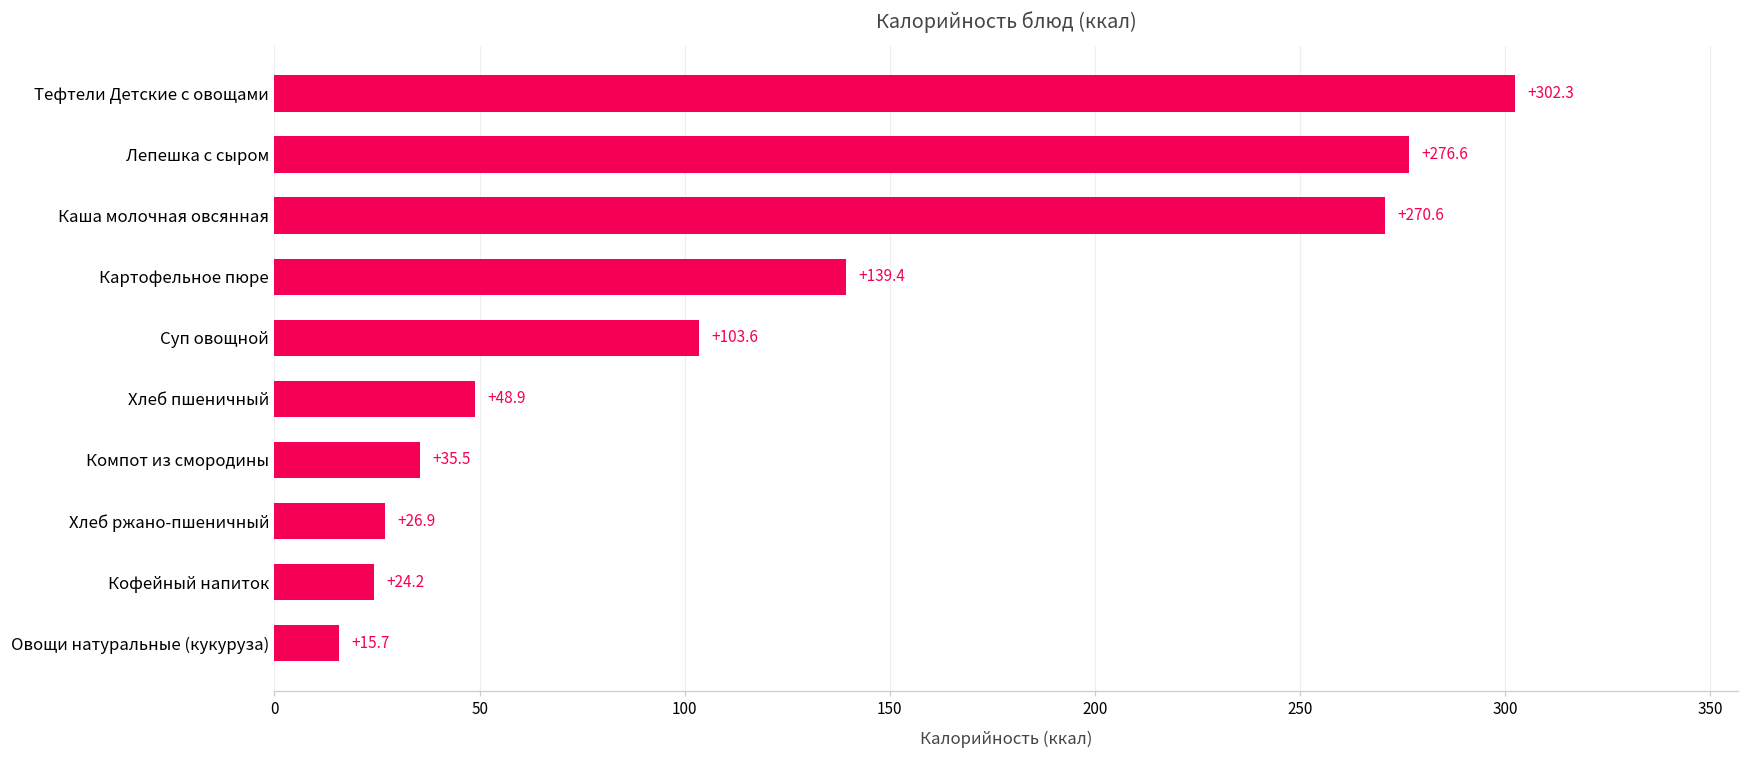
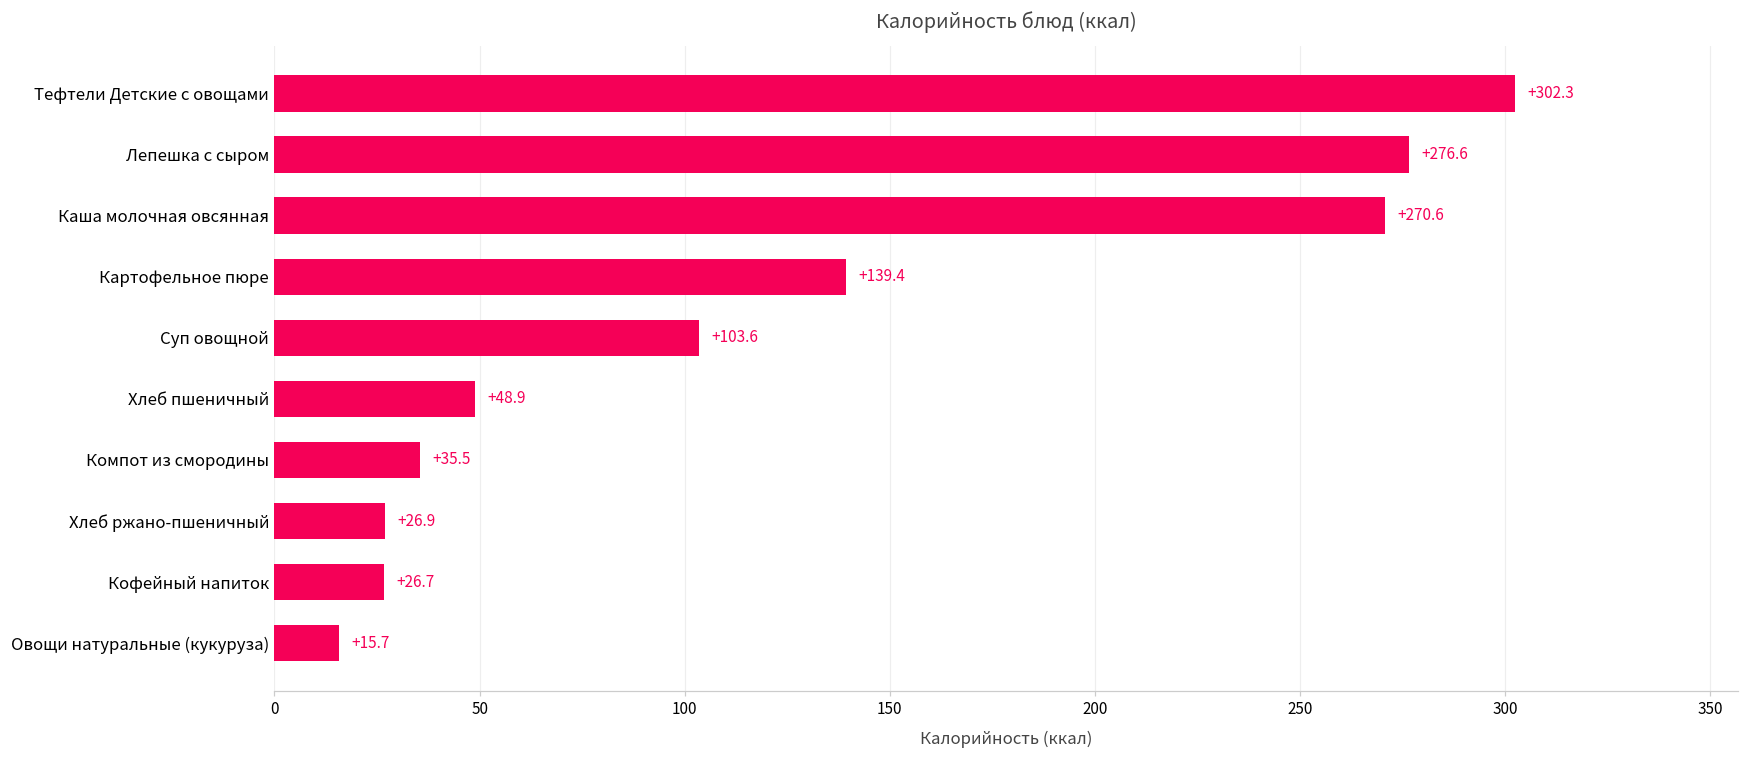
  {
    "Тефтели Детские с овощами": "+302.3",
    "Лепешка с сыром": "+276.6",
    "Каша молочная овсянная": "+270.6",
    "Картофельное пюре": "+139.4",
    "Суп овощной": "+103.6",
    "Хлеб пшеничный": "+48.9",
    "Компот из смородины": "+35.5",
    "Хлеб ржано-пшеничный": "+26.9",
-   "Кофейный напиток": "+24.2",
+   "Кофейный напиток": "+26.7",
    "Овощи натуральные (кукуруза)": "+15.7"
  }
